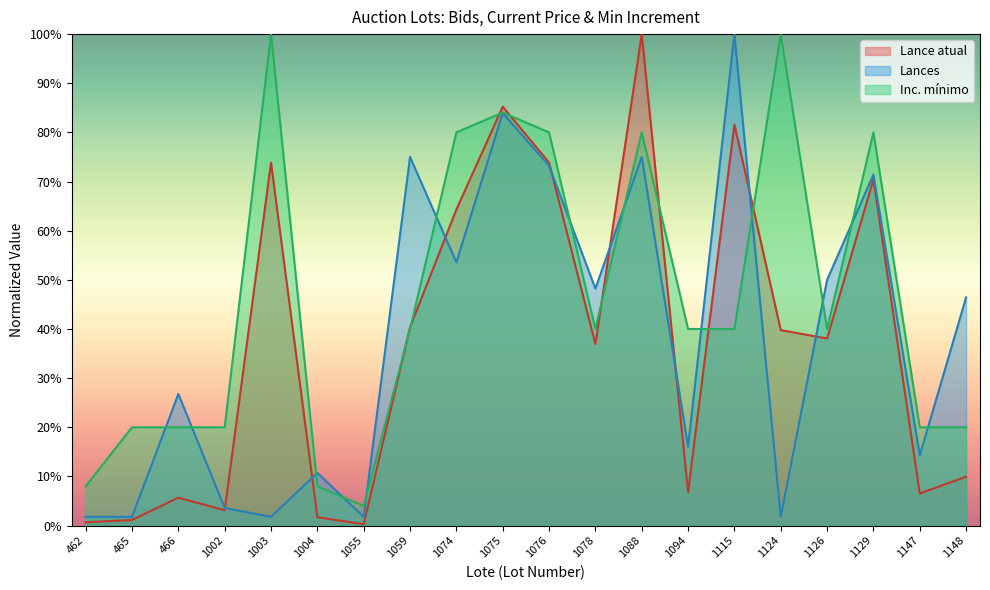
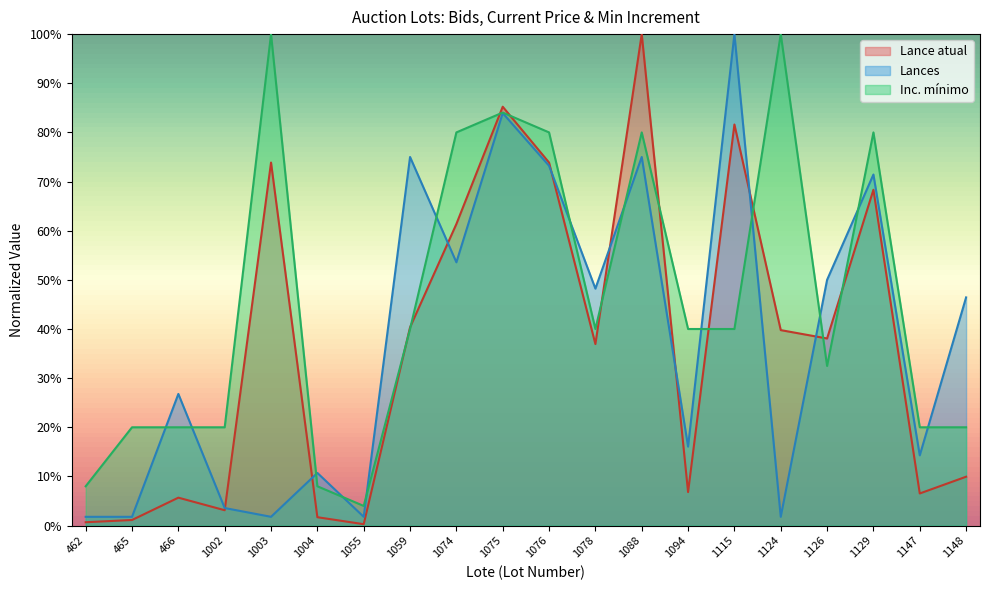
  {
    "Lance atual": {
      "462": "1%",
      "465": "1%",
      "466": "6%",
      "1003": "74%",
      "1004": "2%",
      "1055": "0%",
-     "1074": "64%",
+     "1074": "61%",
      "1075": "85%",
      "1076": "74%",
      "1078": "37%",
      "1088": "100%",
      "1094": "7%",
      "1115": "82%",
      "1124": "40%",
      "1126": "38%",
-     "1129": "70%",
+     "1129": "68%",
      "1147": "7%",
      "1148": "10%"
    },
    "Lances": {
      "462": "2%",
      "465": "2%",
      "466": "27%",
      "1003": "2%",
      "1004": "11%",
      "1055": "2%",
      "1059": "75%",
      "1074": "54%",
      "1076": "73%",
      "1078": "48%",
      "1088": "75%",
      "1094": "16%",
      "1115": "100%",
      "1124": "2%",
      "1126": "50%",
      "1129": "71%",
      "1147": "14%",
      "1148": "46%"
    },
    "Inc. mínimo": {
      "462": "8%",
      "465": "20%",
      "466": "20%",
      "1002": "20%",
      "1003": "100%",
      "1004": "8%",
      "1055": "4%",
      "1074": "80%",
      "1076": "80%",
      "1078": "40%",
      "1088": "80%",
      "1094": "40%",
      "1115": "40%",
      "1124": "100%",
-     "1126": "40%",
+     "1126": "32%",
      "1129": "80%",
      "1147": "20%",
      "1148": "20%"
    }
  }
